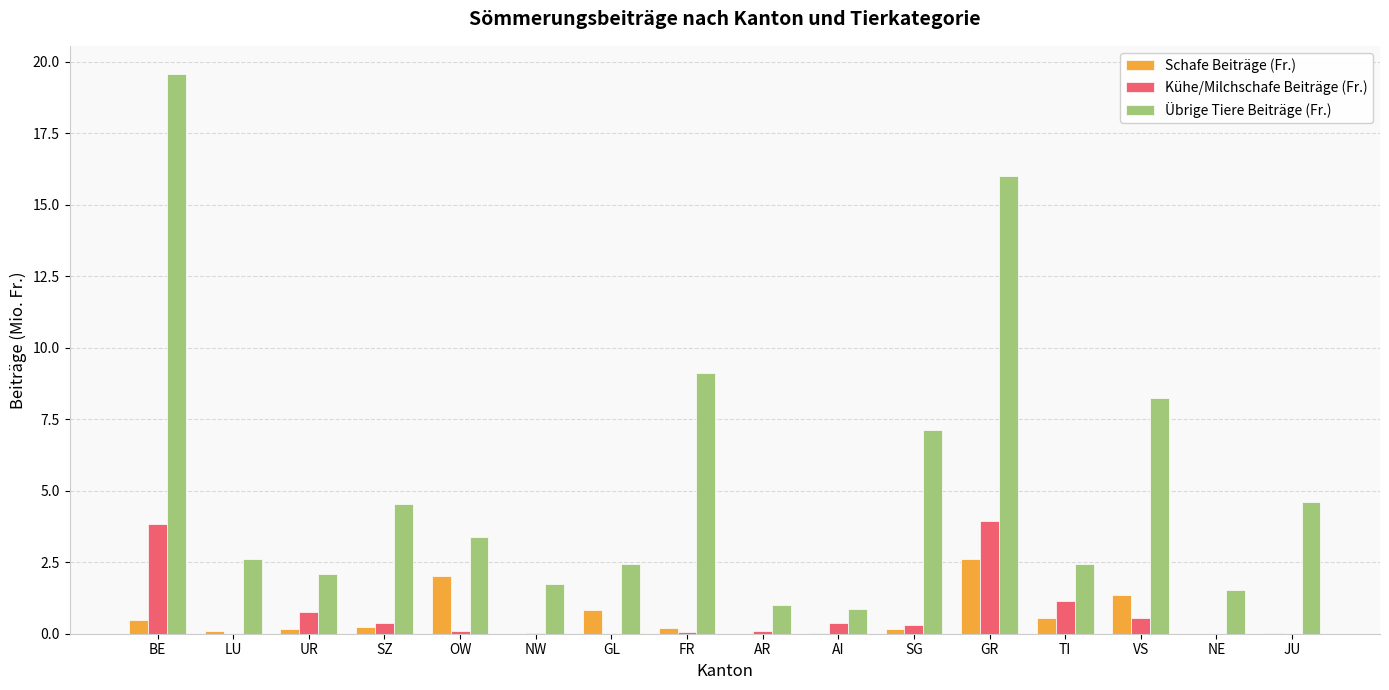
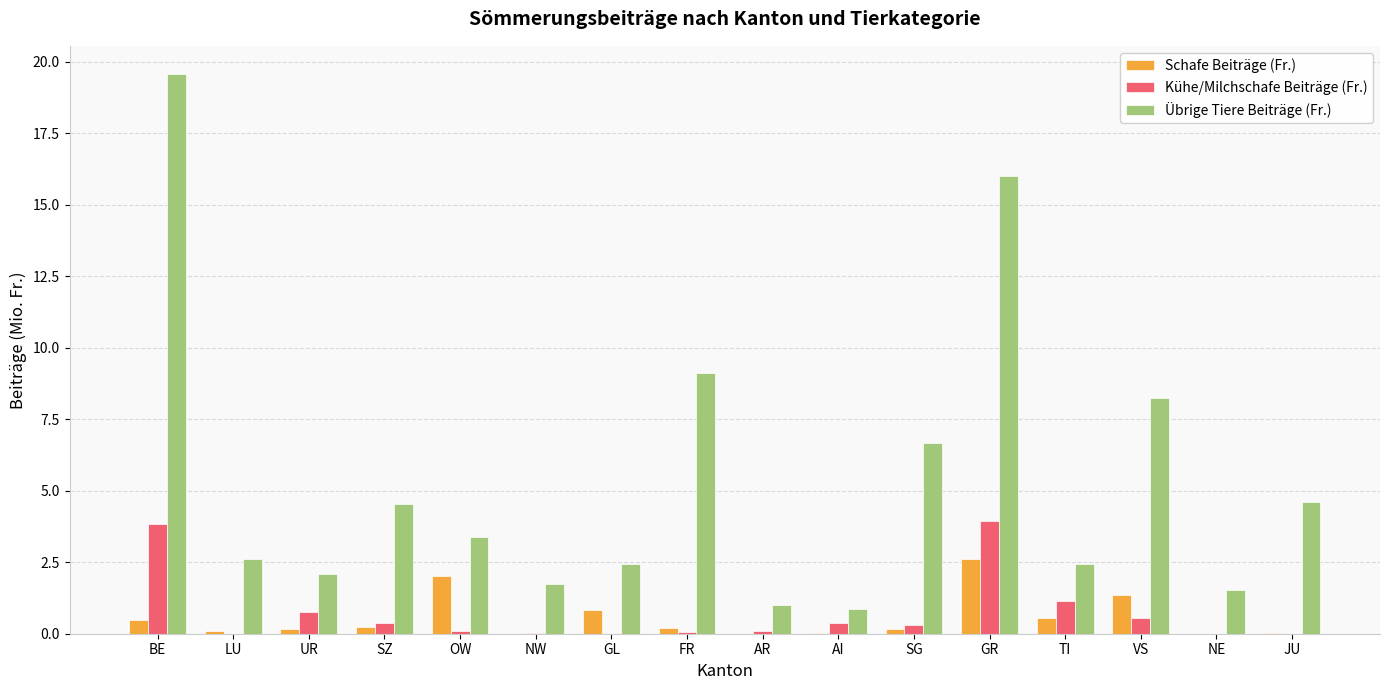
  {
    "Schafe Beiträge (Fr.)": {
      "BE": 0.5,
      "UR": 0.2,
      "SZ": 0.2,
      "OW": 2.0,
      "GL": 0.8,
      "FR": 0.2,
      "SG": 0.2,
      "GR": 2.6,
      "TI": 0.6,
      "VS": 1.3
    },
    "Kühe/Milchschafe Beiträge (Fr.)": {
      "BE": 3.8,
      "LU": 0.0,
      "UR": 0.7,
      "SZ": 0.4,
      "OW": 0.1,
      "AR": 0.1,
      "AI": 0.4,
      "SG": 0.3,
      "GR": 3.9,
      "TI": 1.1,
      "VS": 0.6,
      "NE": 0.0,
      "JU": 0.0
    },
    "Übrige Tiere Beiträge (Fr.)": {
      "BE": 19.6,
      "LU": 2.6,
      "UR": 2.1,
      "SZ": 4.5,
      "OW": 3.4,
      "NW": 1.7,
      "GL": 2.4,
      "FR": 9.1,
      "AR": 1.0,
      "AI": 0.9,
-     "SG": 7.1,
+     "SG": 6.7,
      "GR": 16.0,
      "TI": 2.4,
      "VS": 8.3,
      "NE": 1.5,
      "JU": 4.6
    }
  }
